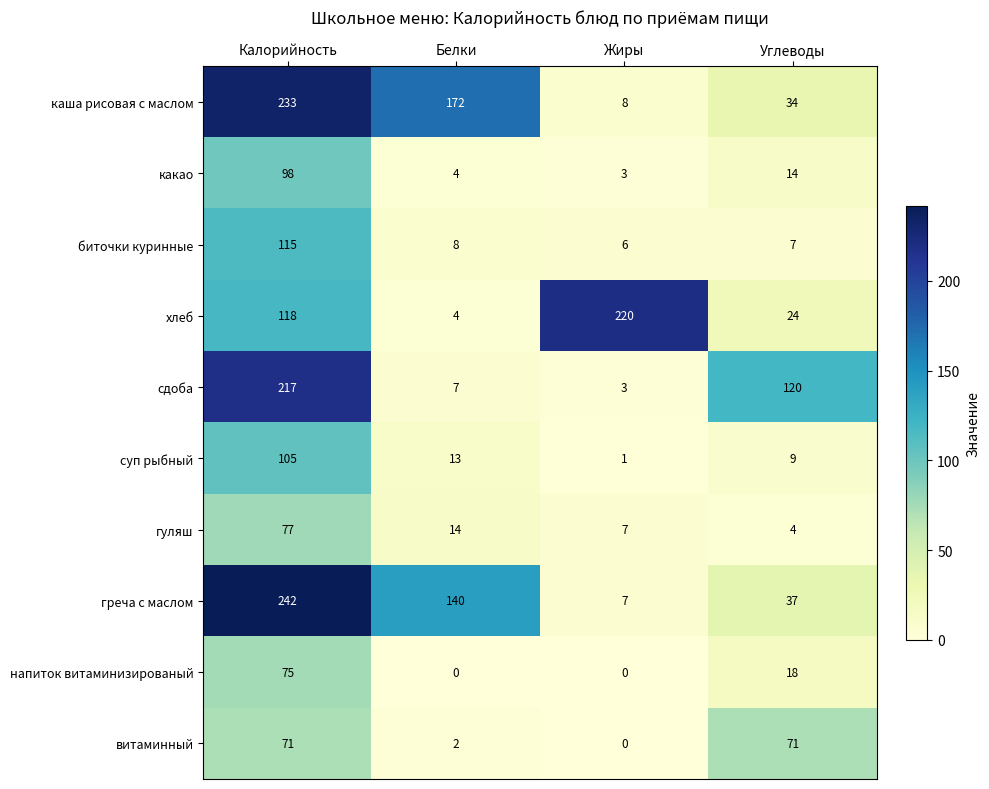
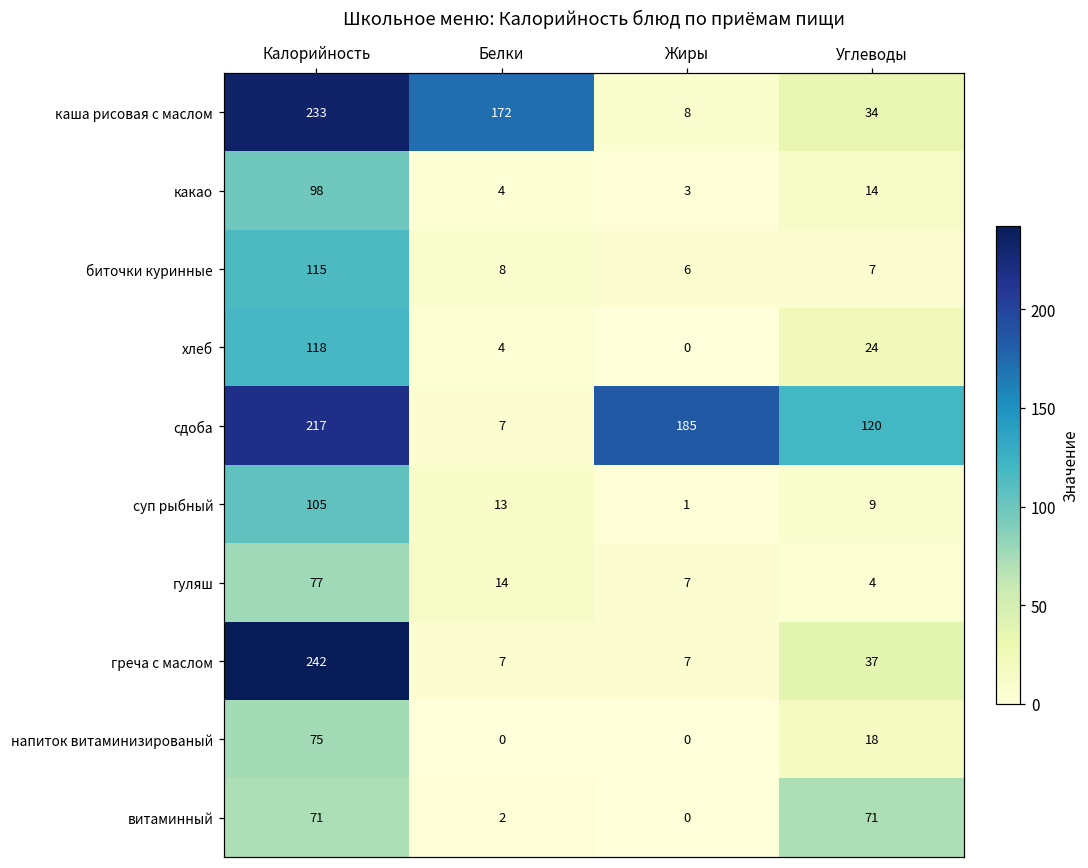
  {
    "каша рисовая с маслом": {
      "Калорийность": 233,
      "Белки": 172,
      "Жиры": 8,
      "Углеводы": 34
    },
    "какао": {
      "Калорийность": 98,
      "Белки": 4,
      "Жиры": 3,
      "Углеводы": 14
    },
    "биточки куринные": {
      "Калорийность": 115,
      "Белки": 8,
      "Жиры": 6,
      "Углеводы": 7
    },
    "хлеб": {
      "Калорийность": 118,
      "Белки": 4,
-     "Жиры": 220,
+     "Жиры": 0,
      "Углеводы": 24
    },
    "сдоба": {
      "Калорийность": 217,
      "Белки": 7,
-     "Жиры": 3,
+     "Жиры": 185,
      "Углеводы": 120
    },
    "суп рыбный": {
      "Калорийность": 105,
      "Белки": 13,
      "Жиры": 1,
      "Углеводы": 9
    },
    "гуляш": {
      "Калорийность": 77,
      "Белки": 14,
      "Жиры": 7,
      "Углеводы": 4
    },
    "греча с маслом": {
      "Калорийность": 242,
-     "Белки": 140,
+     "Белки": 7,
      "Жиры": 7,
      "Углеводы": 37
    },
    "напиток витаминизированый": {
      "Калорийность": 75,
      "Белки": 0,
      "Жиры": 0,
      "Углеводы": 18
    },
    "витаминный": {
      "Калорийность": 71,
      "Белки": 2,
      "Жиры": 0,
      "Углеводы": 71
    }
  }
